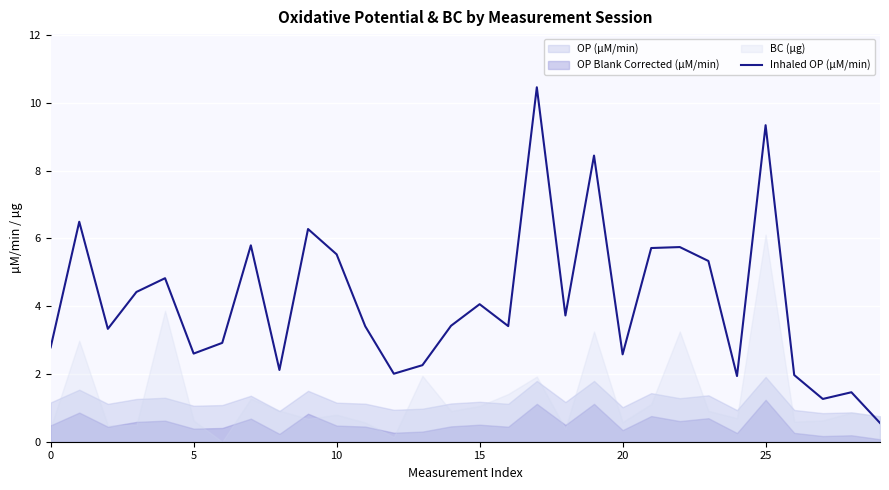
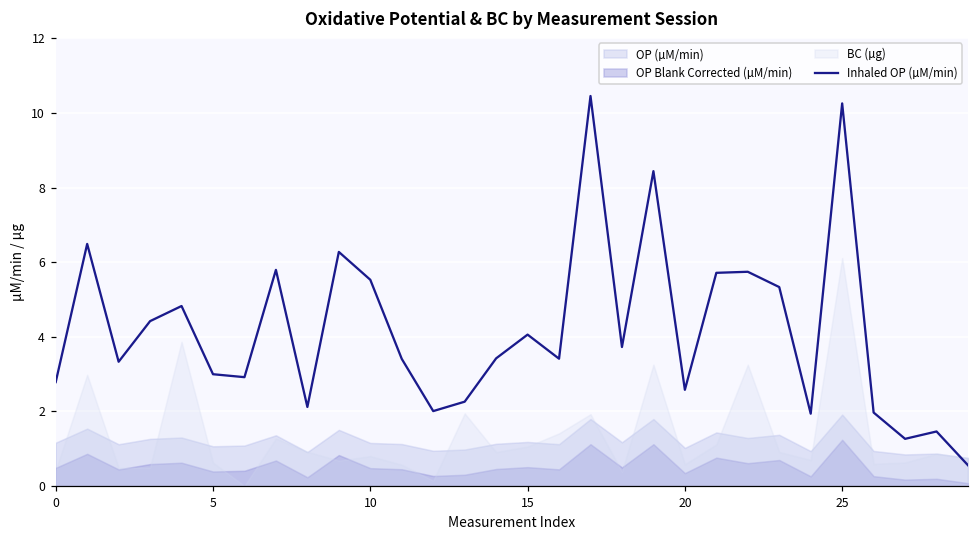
  {
    "Inhaled OP (µM/min)": {
      "0": 2.8,
-     "5": 2.6,
+     "5": 3.0,
      "10": 5.5,
      "15": 4.1,
      "20": 2.6,
-     "25": 9.3
+     "25": 10.3
    }
  }
